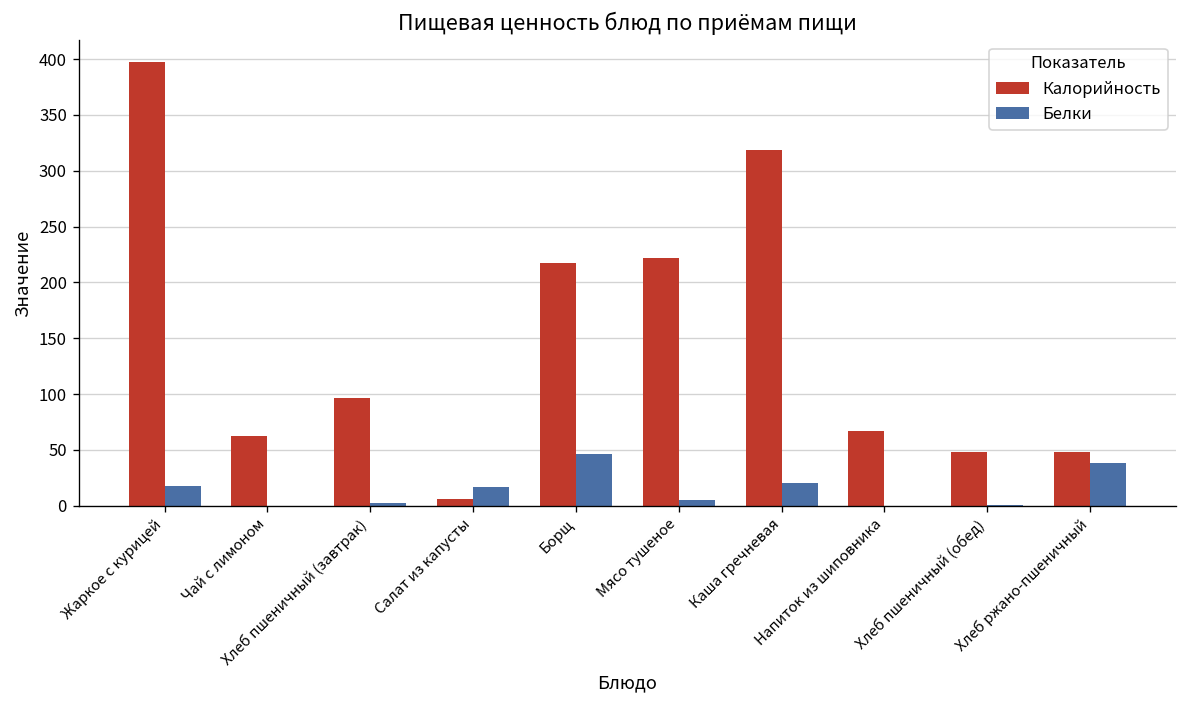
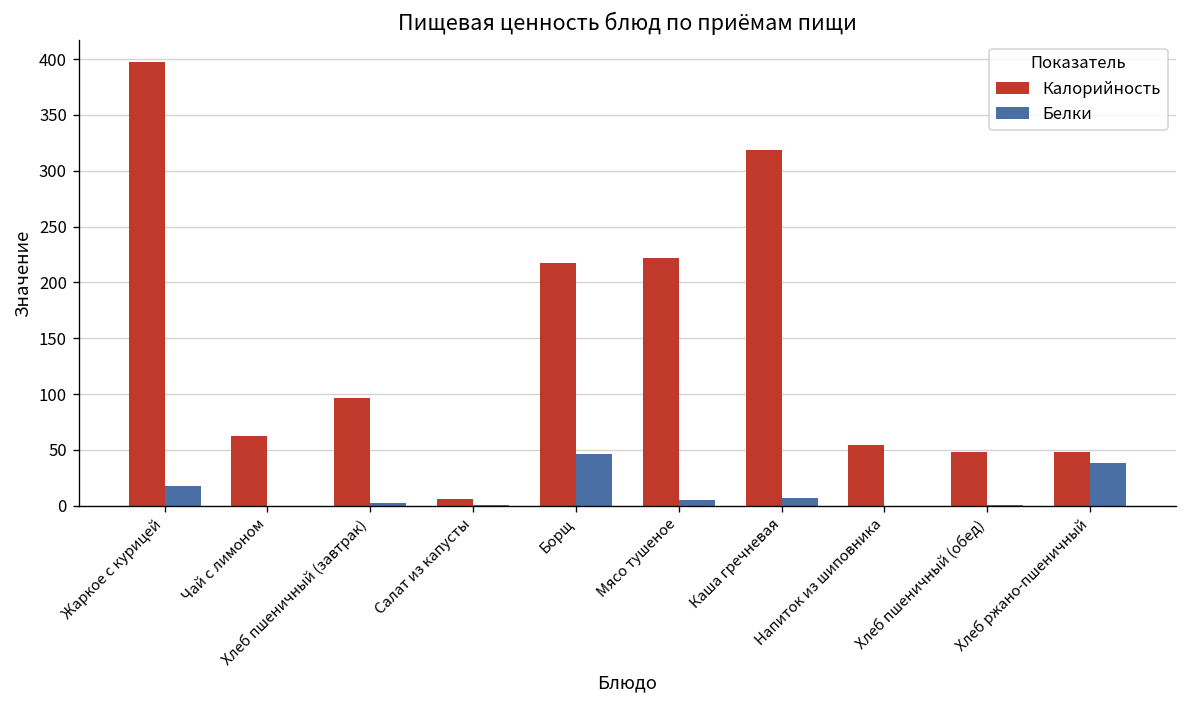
  {
    "Калорийность": {
      "Жаркое с курицей": 400,
      "Чай с лимоном": 60,
      "Хлеб пшеничный (завтрак)": 100,
      "Салат из капусты": 10,
      "Борщ": 220,
      "Мясо тушеное": 220,
      "Каша гречневая": 320,
-     "Напиток из шиповника": 70,
+     "Напиток из шиповника": 50,
      "Хлеб пшеничный (обед)": 50,
      "Хлеб ржано-пшеничный": 50
    },
    "Белки": {
      "Жаркое с курицей": 20,
      "Чай с лимоном": 0,
-     "Салат из капусты": 20,
+     "Салат из капусты": 0,
      "Борщ": 50,
      "Мясо тушеное": 10,
-     "Каша гречневая": 20,
+     "Каша гречневая": 10,
      "Напиток из шиповника": 0,
      "Хлеб ржано-пшеничный": 40
    }
  }
